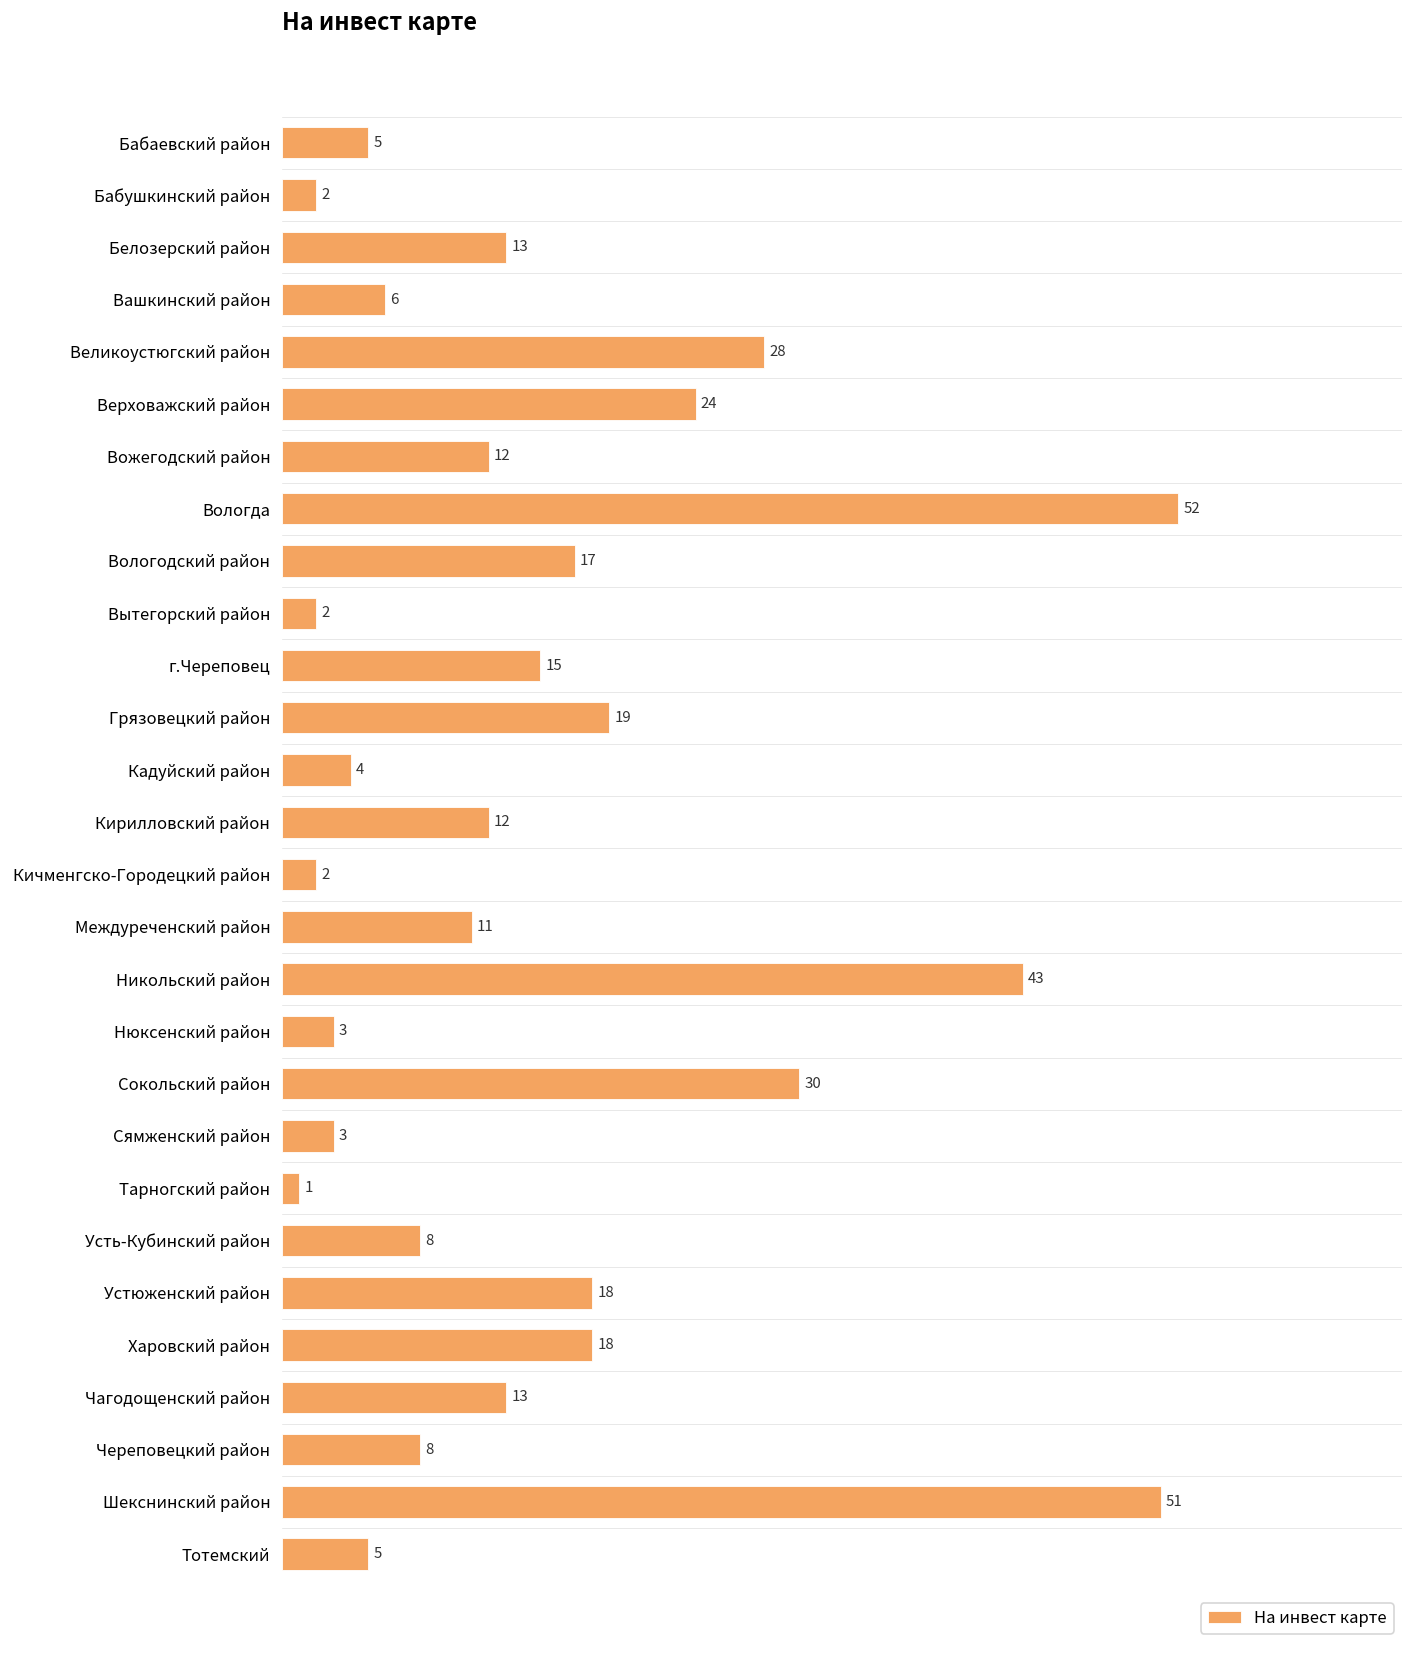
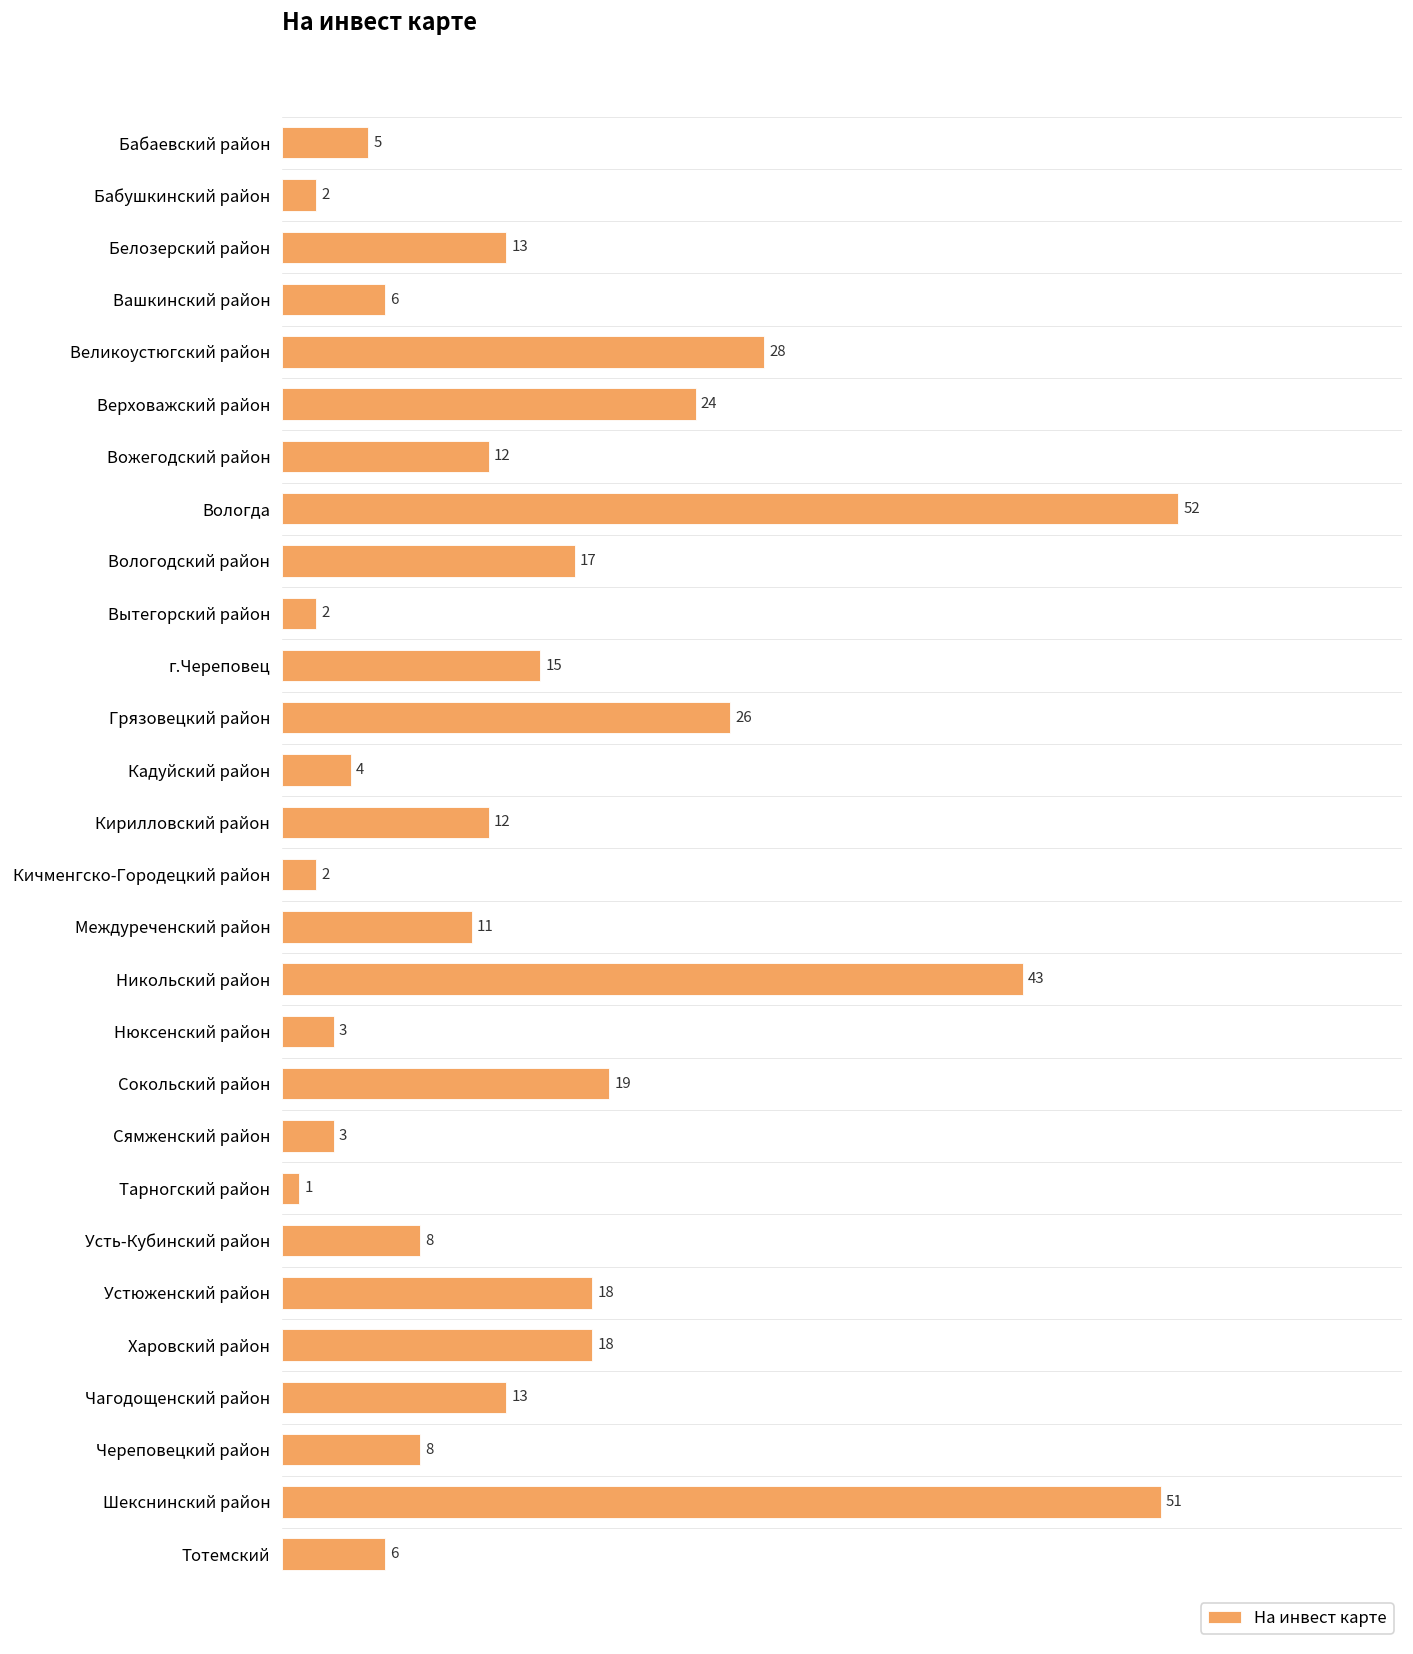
  {
    "Бабаевский район": 5,
    "Бабушкинский район": 2,
    "Белозерский район": 13,
    "Вашкинский район": 6,
    "Великоустюгский район": 28,
    "Верховажский район": 24,
    "Вожегодский район": 12,
    "Вологда": 52,
    "Вологодский район": 17,
    "Вытегорский район": 2,
    "г.Череповец": 15,
-   "Грязовецкий район": 19,
+   "Грязовецкий район": 26,
    "Кадуйский район": 4,
    "Кирилловский район": 12,
    "Кичменгско-Городецкий район": 2,
    "Междуреченский район": 11,
    "Никольский район": 43,
    "Нюксенский район": 3,
-   "Сокольский район": 30,
+   "Сокольский район": 19,
    "Сямженский район": 3,
    "Тарногский район": 1,
    "Усть-Кубинский район": 8,
    "Устюженский район": 18,
    "Харовский район": 18,
    "Чагодощенский район": 13,
    "Череповецкий район": 8,
    "Шекснинский район": 51,
-   "Тотемский": 5
+   "Тотемский": 6
  }
